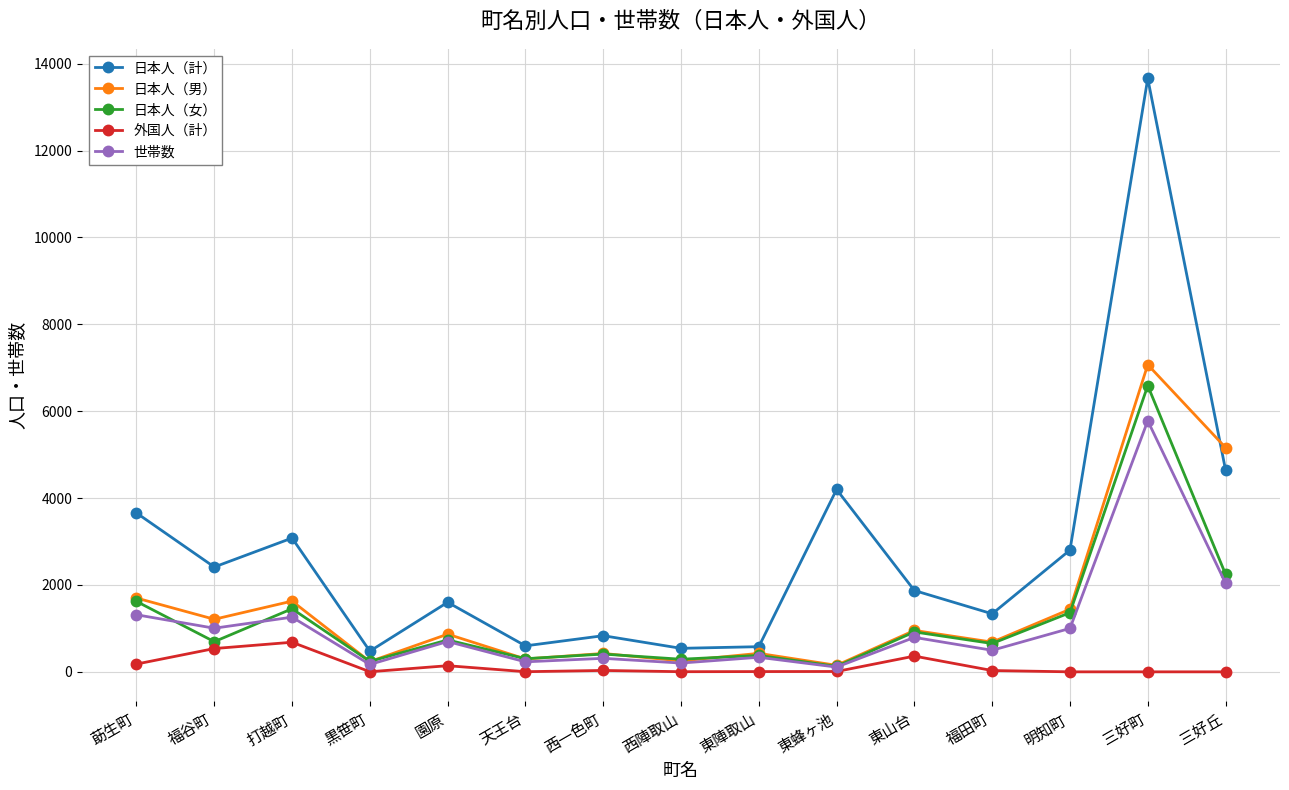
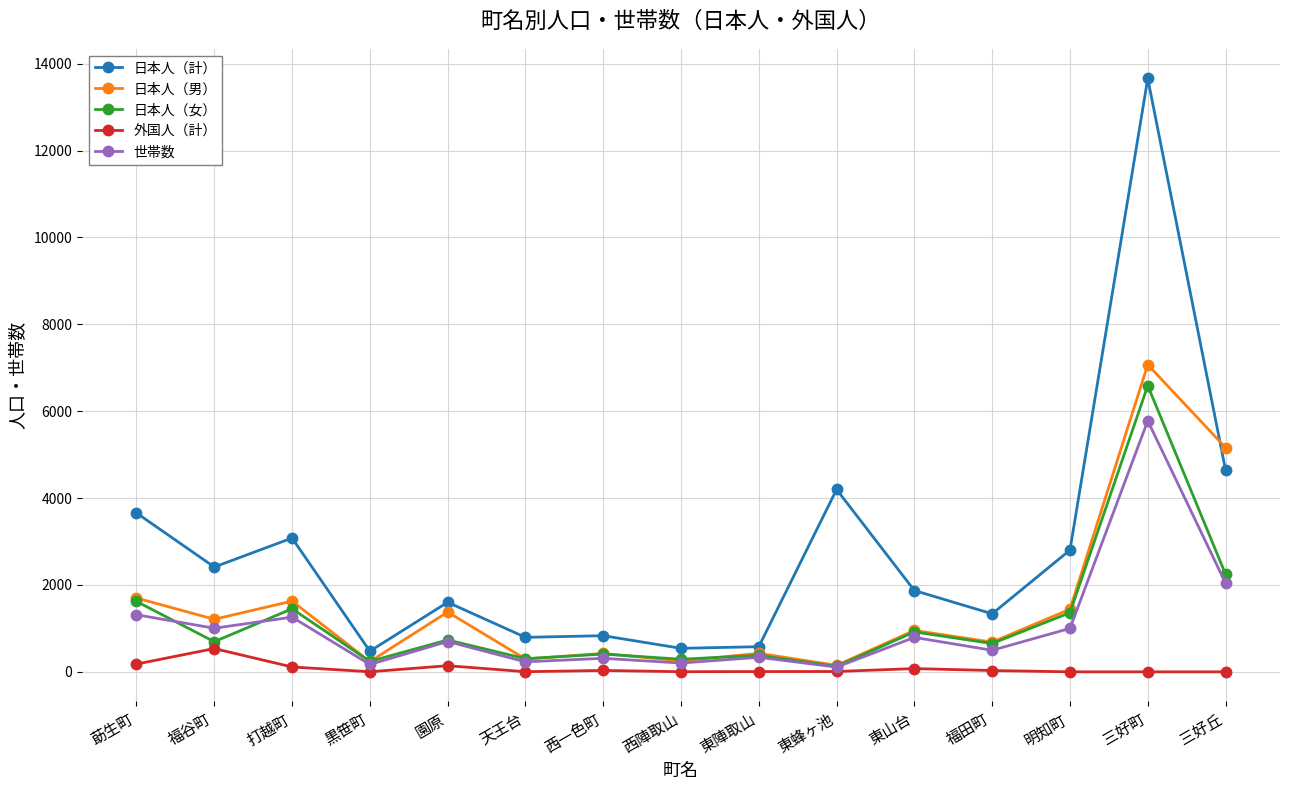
  {
    "日本人（計）": {
      "莇生町": 3700,
      "福谷町": 2400,
      "打越町": 3100,
      "黒笹町": 500,
      "園原": 1600,
-     "天王台": 600,
+     "天王台": 800,
      "西一色町": 800,
      "西陣取山": 500,
      "東陣取山": 600,
      "東蜂ヶ池": 4200,
      "東山台": 1900,
      "福田町": 1300,
      "明知町": 2800,
      "三好町": 13700,
      "三好丘": 4600
    },
    "日本人（男）": {
      "莇生町": 1700,
      "福谷町": 1200,
      "打越町": 1600,
-     "園原": 900,
+     "園原": 1400,
      "明知町": 1400,
      "三好町": 7100,
      "三好丘": 5200
    },
    "日本人（女）": {
      "莇生町": 1600,
      "福谷町": 700,
      "打越町": 1500,
      "明知町": 1400,
      "三好町": 6600,
      "三好丘": 2200
    },
    "外国人（計）": {
      "莇生町": 200,
      "福谷町": 500,
-     "打越町": 700,
+     "打越町": 100,
      "黒笹町": 0,
      "園原": 100,
      "天王台": 0,
      "西一色町": 0,
      "西陣取山": 0,
      "東陣取山": 0,
      "東蜂ヶ池": 0,
-     "東山台": 400,
+     "東山台": 100,
      "福田町": 0,
      "明知町": 0,
      "三好町": 0,
      "三好丘": 0
    },
    "世帯数": {
      "莇生町": 1300,
      "福谷町": 1000,
      "打越町": 1300,
      "黒笹町": 200,
      "天王台": 200,
      "西一色町": 300,
      "東山台": 800,
      "福田町": 500,
      "明知町": 1000,
      "三好町": 5800,
      "三好丘": 2000
    }
  }
